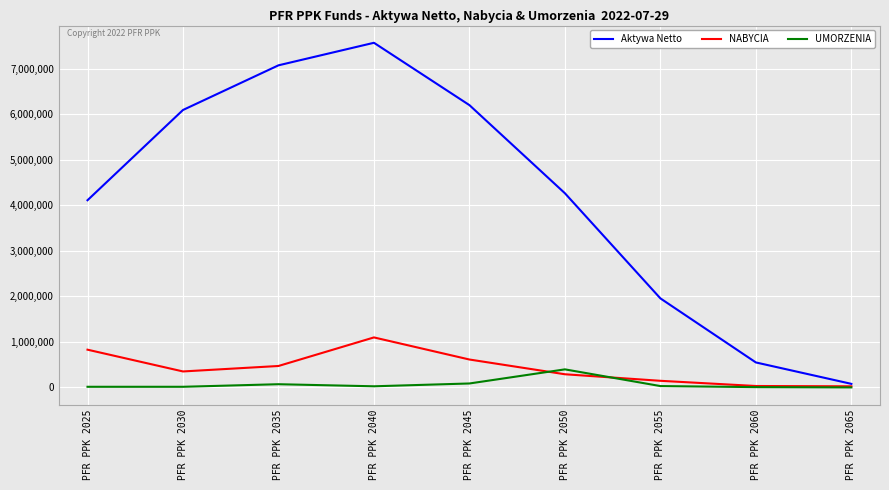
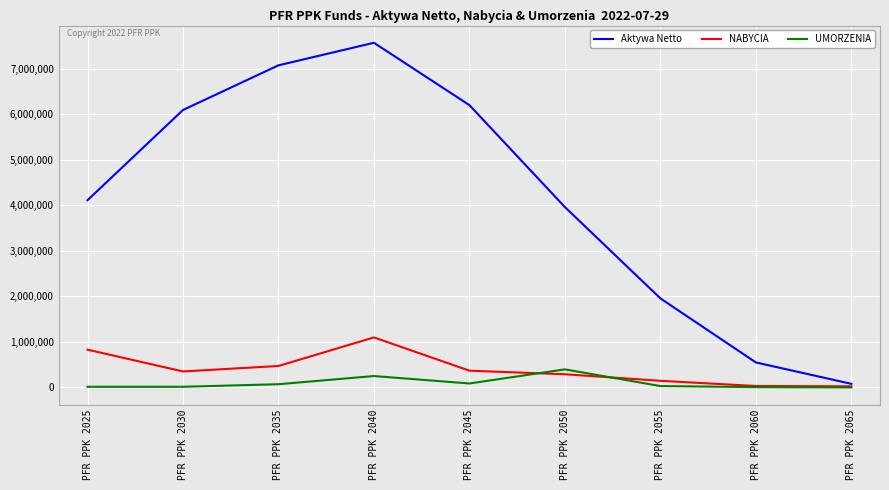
  {
    "Aktywa Netto": {
      "PFR PPK 2025": "4,100,000",
      "PFR PPK 2030": "6,100,000",
      "PFR PPK 2035": "7,100,000",
      "PFR PPK 2040": "7,600,000",
      "PFR PPK 2045": "6,200,000",
-     "PFR PPK 2050": "4,300,000",
+     "PFR PPK 2050": "4,000,000",
      "PFR PPK 2055": "2,000,000",
      "PFR PPK 2060": "500,000"
    },
    "NABYCIA": {
      "PFR PPK 2025": "800,000",
      "PFR PPK 2030": "400,000",
      "PFR PPK 2035": "500,000",
      "PFR PPK 2040": "1,100,000",
-     "PFR PPK 2045": "600,000",
+     "PFR PPK 2045": "400,000",
      "PFR PPK 2050": "300,000",
      "PFR PPK 2055": "100,000"
    },
    "UMORZENIA": {
      "PFR PPK 2025": "0",
      "PFR PPK 2030": "0",
      "PFR PPK 2035": "100,000",
-     "PFR PPK 2040": "0",
+     "PFR PPK 2040": "200,000",
      "PFR PPK 2045": "100,000",
      "PFR PPK 2050": "400,000",
      "PFR PPK 2055": "0"
    }
  }
